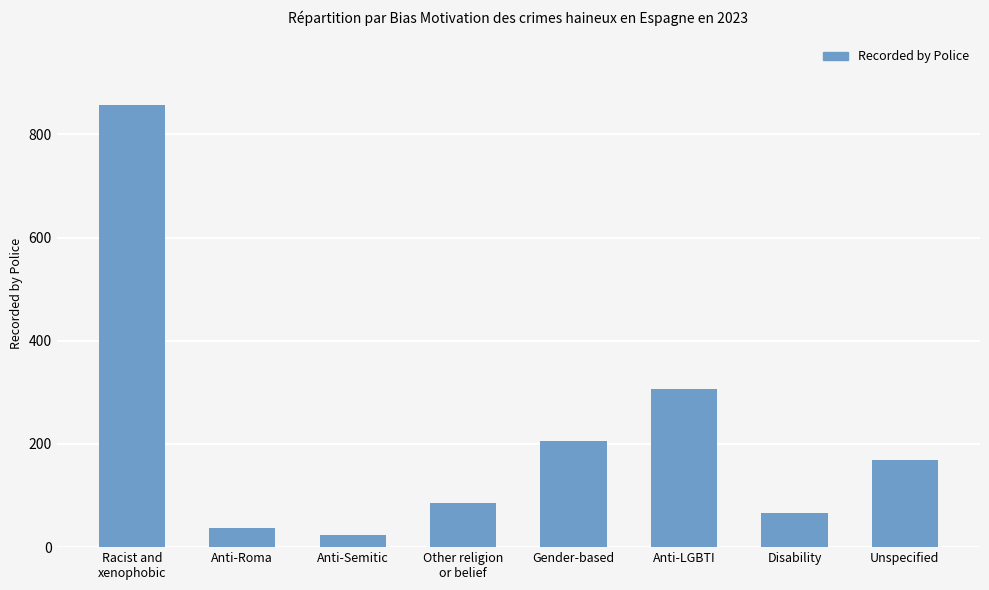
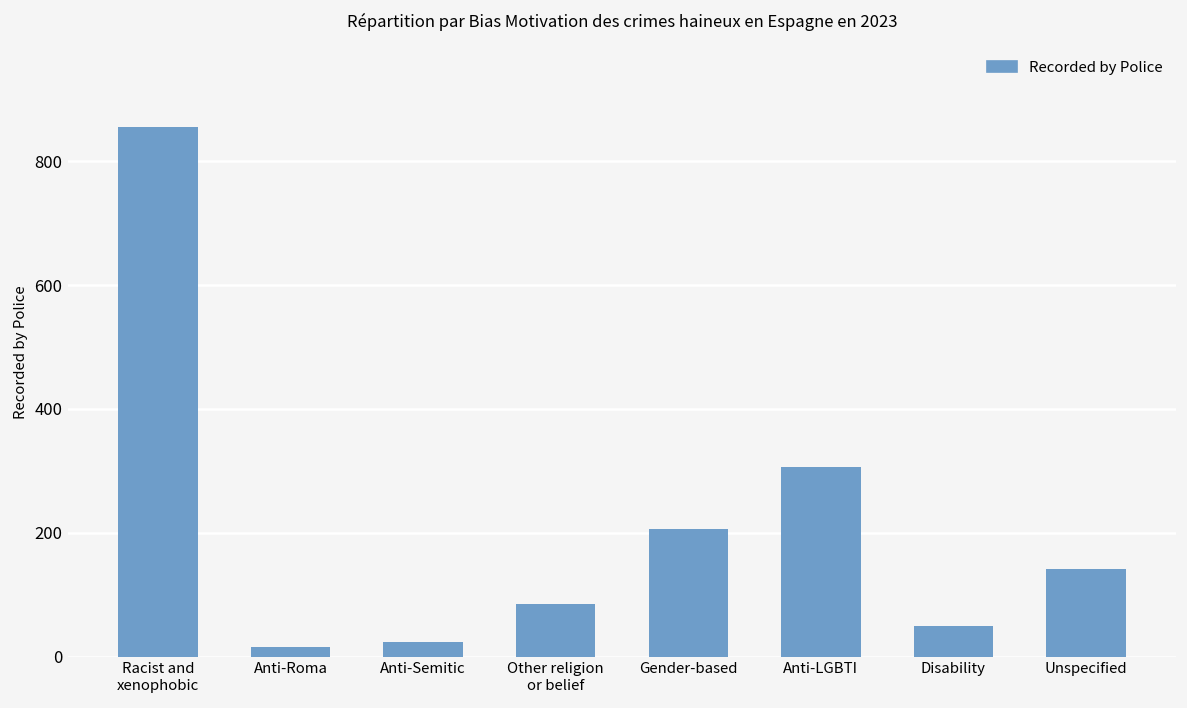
  {
    "Racist and xenophobic": 860,
-   "Anti-Roma": 40,
+   "Anti-Roma": 20,
    "Anti-Semitic": 20,
    "Other religion or belief": 90,
    "Gender-based": 210,
    "Anti-LGBTI": 310,
-   "Disability": 70,
-   "Unspecified": 170
+   "Disability": 50,
+   "Unspecified": 140
  }
